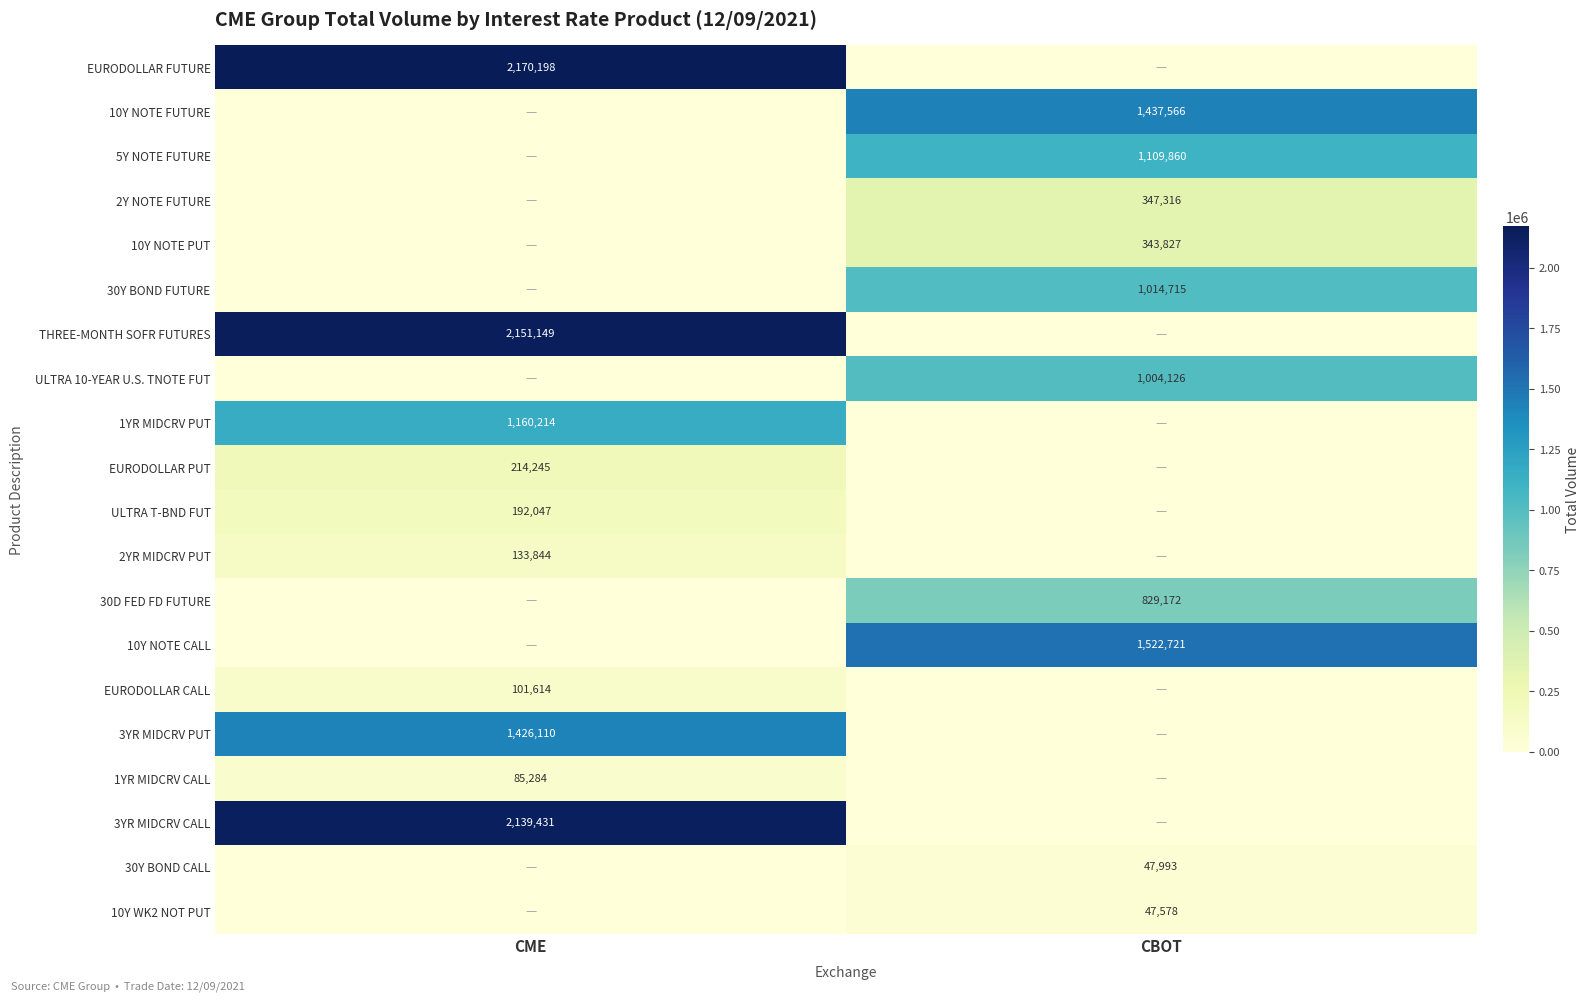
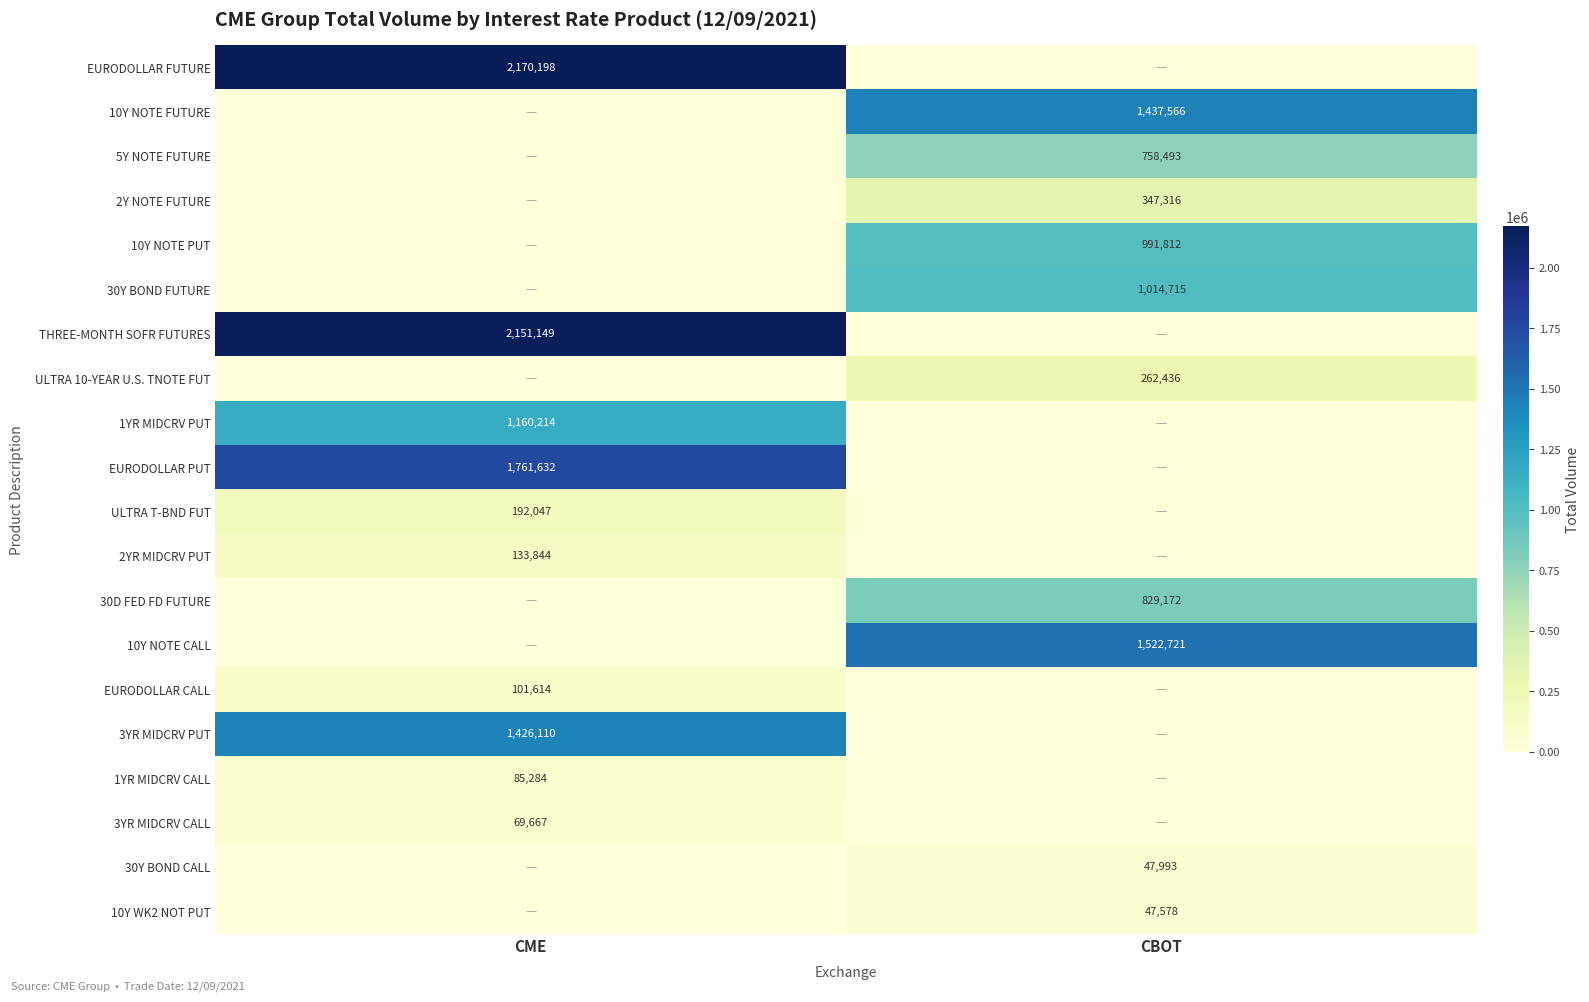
  {
    "EURODOLLAR FUTURE": {
      "CME": "2,170,198"
    },
    "10Y NOTE FUTURE": {
      "CBOT": "1,437,566"
    },
    "5Y NOTE FUTURE": {
-     "CBOT": "1,109,860"
+     "CBOT": "758,493"
    },
    "2Y NOTE FUTURE": {
      "CBOT": "347,316"
    },
    "10Y NOTE PUT": {
-     "CBOT": "343,827"
+     "CBOT": "991,812"
    },
    "30Y BOND FUTURE": {
      "CBOT": "1,014,715"
    },
    "THREE-MONTH SOFR FUTURES": {
      "CME": "2,151,149"
    },
    "ULTRA 10-YEAR U.S. TNOTE FUT": {
-     "CBOT": "1,004,126"
+     "CBOT": "262,436"
    },
    "1YR MIDCRV PUT": {
      "CME": "1,160,214"
    },
    "EURODOLLAR PUT": {
-     "CME": "214,245"
+     "CME": "1,761,632"
    },
    "ULTRA T-BND FUT": {
      "CME": "192,047"
    },
    "2YR MIDCRV PUT": {
      "CME": "133,844"
    },
    "30D FED FD FUTURE": {
      "CBOT": "829,172"
    },
    "10Y NOTE CALL": {
      "CBOT": "1,522,721"
    },
    "EURODOLLAR CALL": {
      "CME": "101,614"
    },
    "3YR MIDCRV PUT": {
      "CME": "1,426,110"
    },
    "1YR MIDCRV CALL": {
      "CME": "85,284"
    },
    "3YR MIDCRV CALL": {
-     "CME": "2,139,431"
+     "CME": "69,667"
    },
    "30Y BOND CALL": {
      "CBOT": "47,993"
    },
    "10Y WK2 NOT PUT": {
      "CBOT": "47,578"
    }
  }
